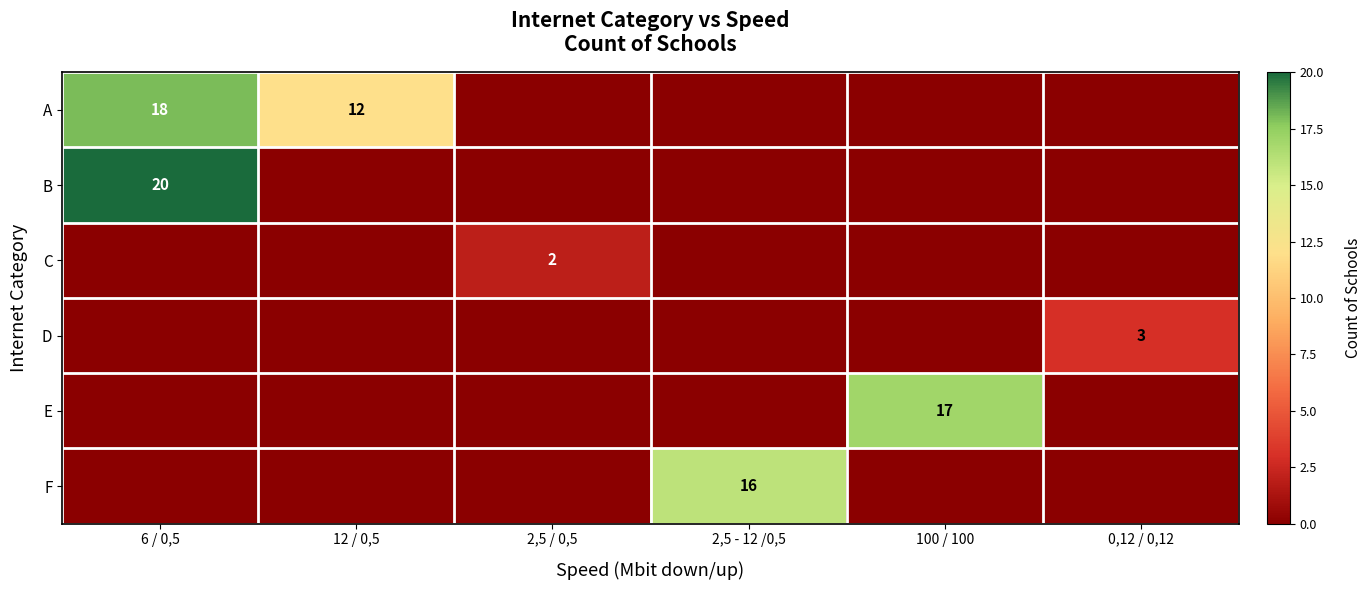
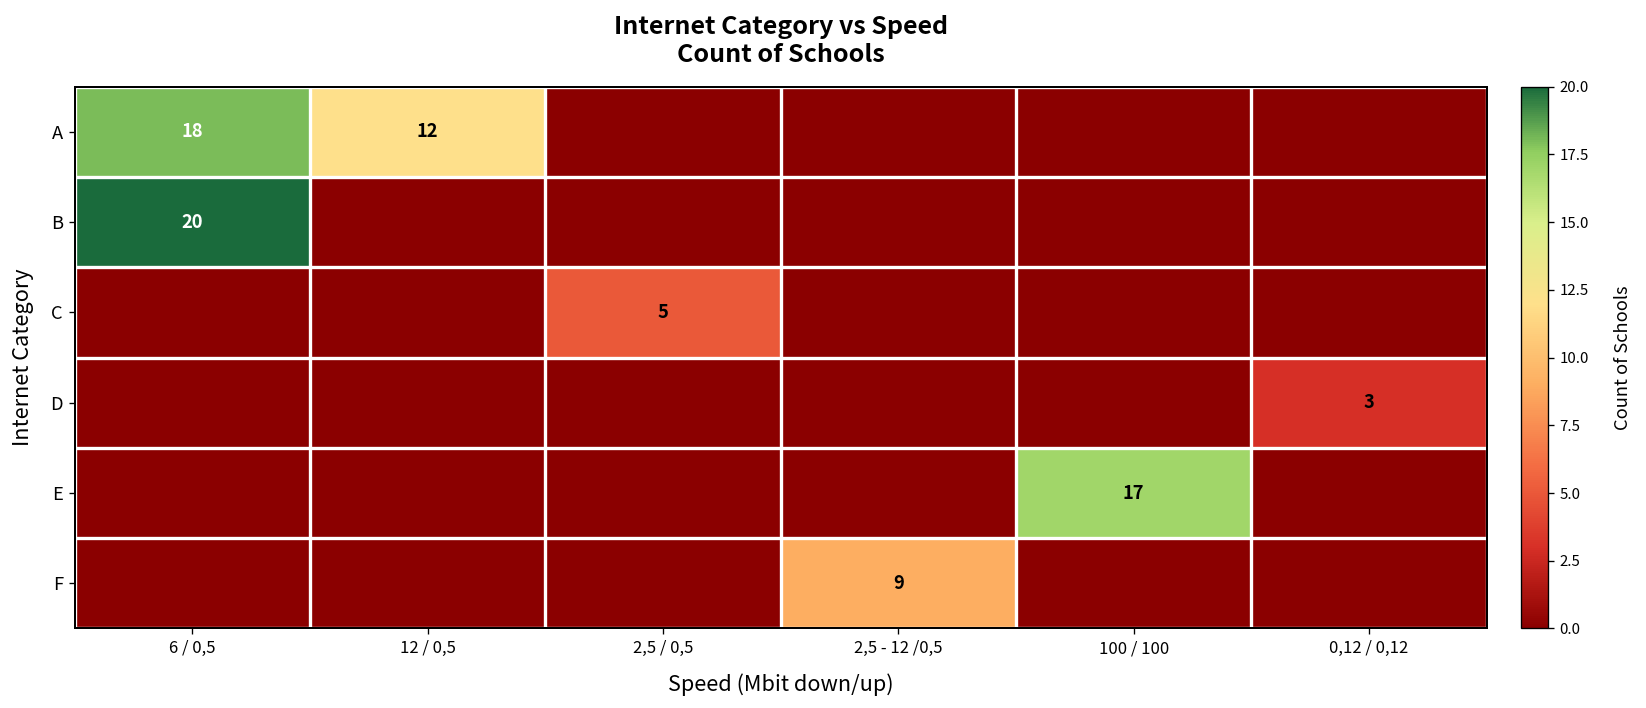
  {
    "A": {
      "6 / 0,5": 18,
      "12 / 0,5": 12
    },
    "B": {
      "6 / 0,5": 20
    },
    "C": {
-     "2,5 / 0,5": 2
+     "2,5 / 0,5": 5
    },
    "D": {
      "0,12 / 0,12": 3
    },
    "E": {
      "100 / 100": 17
    },
    "F": {
-     "2,5 - 12 /0,5": 16
+     "2,5 - 12 /0,5": 9
    }
  }
